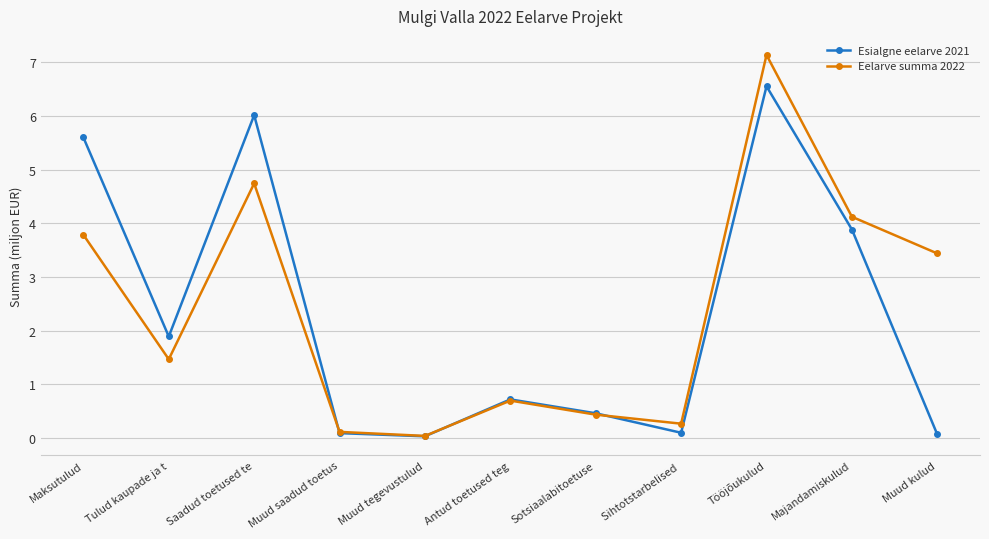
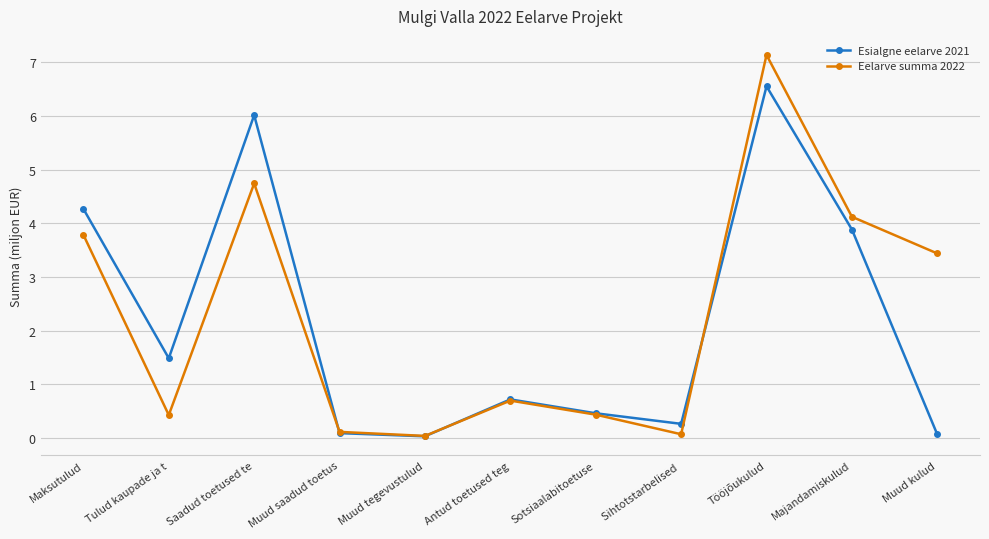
  {
    "Esialgne eelarve 2021": {
-     "Maksutulud": 5.6,
-     "Tulud kaupade ja t": 1.9,
+     "Maksutulud": 4.3,
+     "Tulud kaupade ja t": 1.5,
      "Saadud toetused te": 6.0,
-     "Sihtotstarbelised": 0.1,
+     "Sihtotstarbelised": 0.3,
      "Tööjõukulud": 6.6,
      "Majandamiskulud": 3.9,
      "Muud kulud": 0.1
    },
    "Eelarve summa 2022": {
      "Maksutulud": 3.8,
-     "Tulud kaupade ja t": 1.5,
+     "Tulud kaupade ja t": 0.4,
      "Saadud toetused te": 4.7,
-     "Sihtotstarbelised": 0.3,
+     "Sihtotstarbelised": 0.1,
      "Tööjõukulud": 7.1,
      "Majandamiskulud": 4.1,
      "Muud kulud": 3.4
    }
  }
